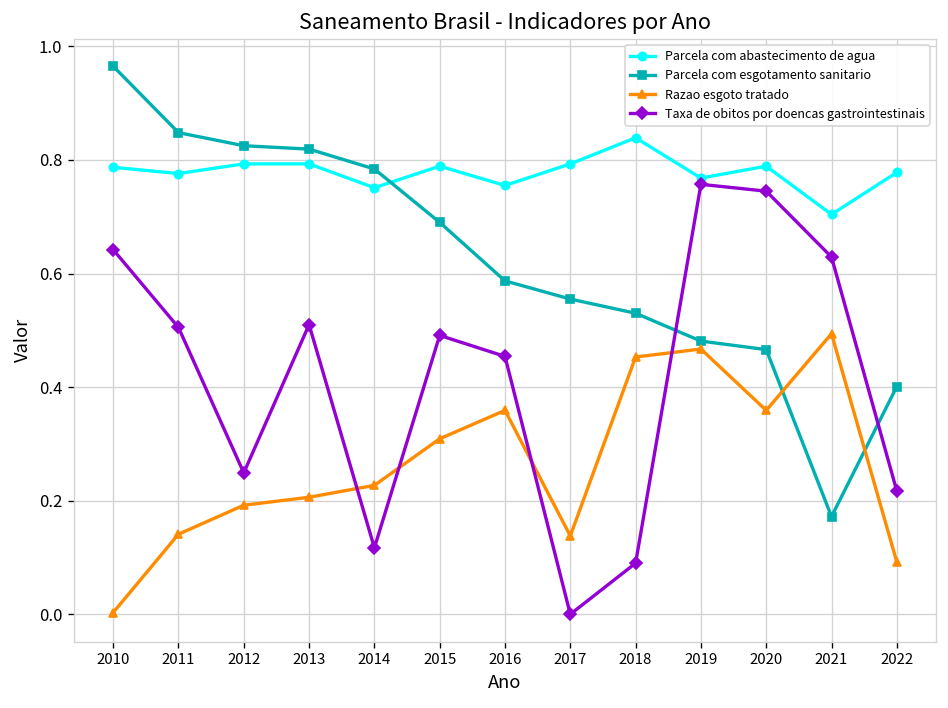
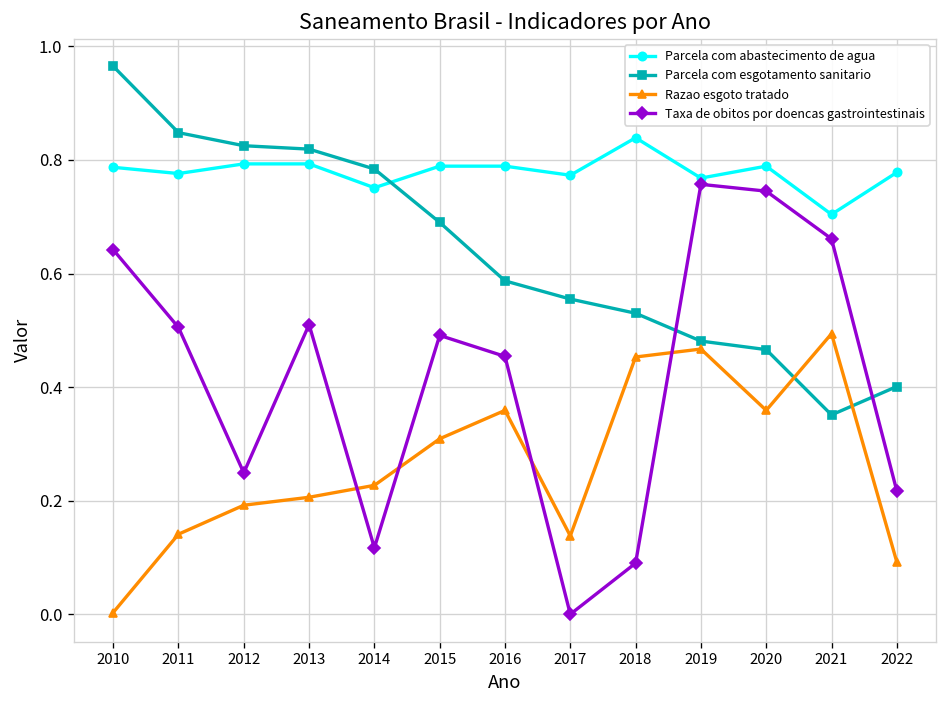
  {
    "Parcela com abastecimento de agua": {
      "2010": 0.79,
      "2011": 0.78,
      "2012": 0.79,
      "2013": 0.79,
      "2014": 0.75,
      "2015": 0.79,
-     "2016": 0.76,
-     "2017": 0.79,
+     "2016": 0.79,
+     "2017": 0.77,
      "2018": 0.84,
      "2019": 0.77,
      "2020": 0.79,
      "2021": 0.70,
      "2022": 0.78
    },
    "Parcela com esgotamento sanitario": {
      "2010": 0.97,
      "2011": 0.85,
      "2012": 0.83,
      "2013": 0.82,
      "2014": 0.78,
      "2015": 0.69,
      "2016": 0.59,
      "2017": 0.56,
      "2018": 0.53,
      "2019": 0.48,
      "2020": 0.47,
-     "2021": 0.17,
+     "2021": 0.35,
      "2022": 0.40
    },
    "Razao esgoto tratado": {
      "2010": 0.00,
      "2011": 0.14,
      "2012": 0.19,
      "2013": 0.21,
      "2014": 0.23,
      "2015": 0.31,
      "2016": 0.36,
      "2017": 0.14,
      "2018": 0.45,
      "2019": 0.47,
      "2020": 0.36,
      "2021": 0.49,
      "2022": 0.09
    },
    "Taxa de obitos por doencas gastrointestinais": {
      "2010": 0.64,
      "2011": 0.51,
      "2012": 0.25,
      "2013": 0.51,
      "2014": 0.12,
      "2015": 0.49,
      "2016": 0.45,
      "2017": 0.00,
      "2018": 0.09,
      "2019": 0.76,
      "2020": 0.75,
-     "2021": 0.63,
+     "2021": 0.66,
      "2022": 0.22
    }
  }
